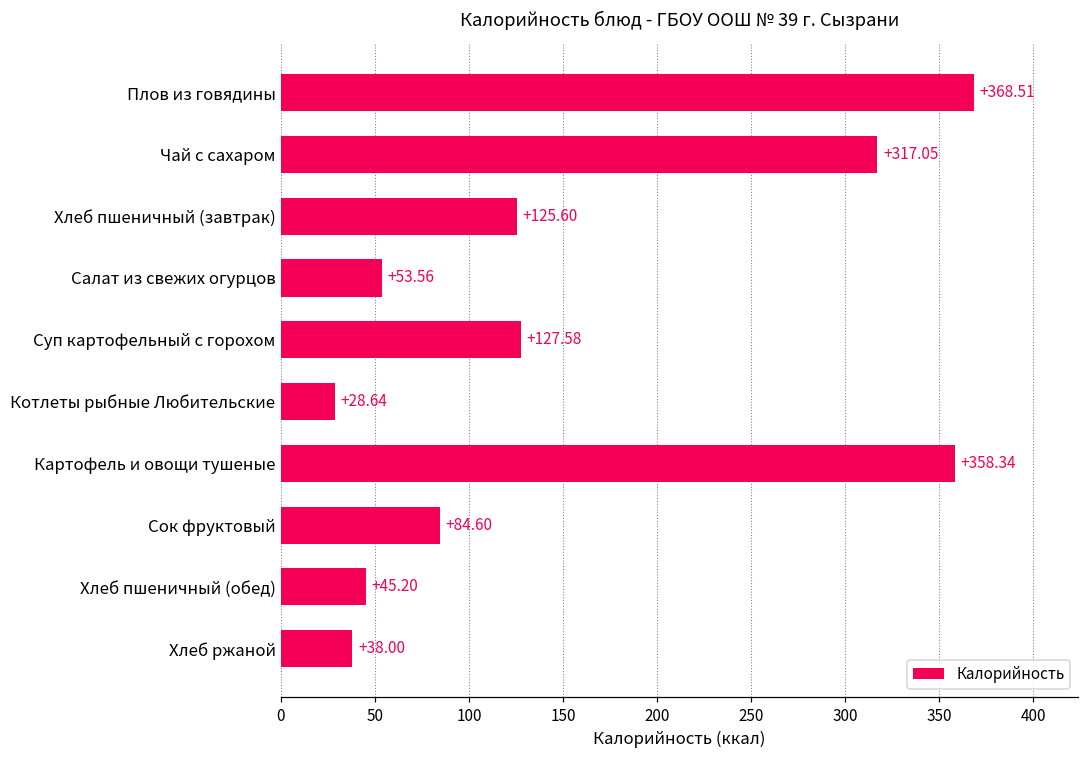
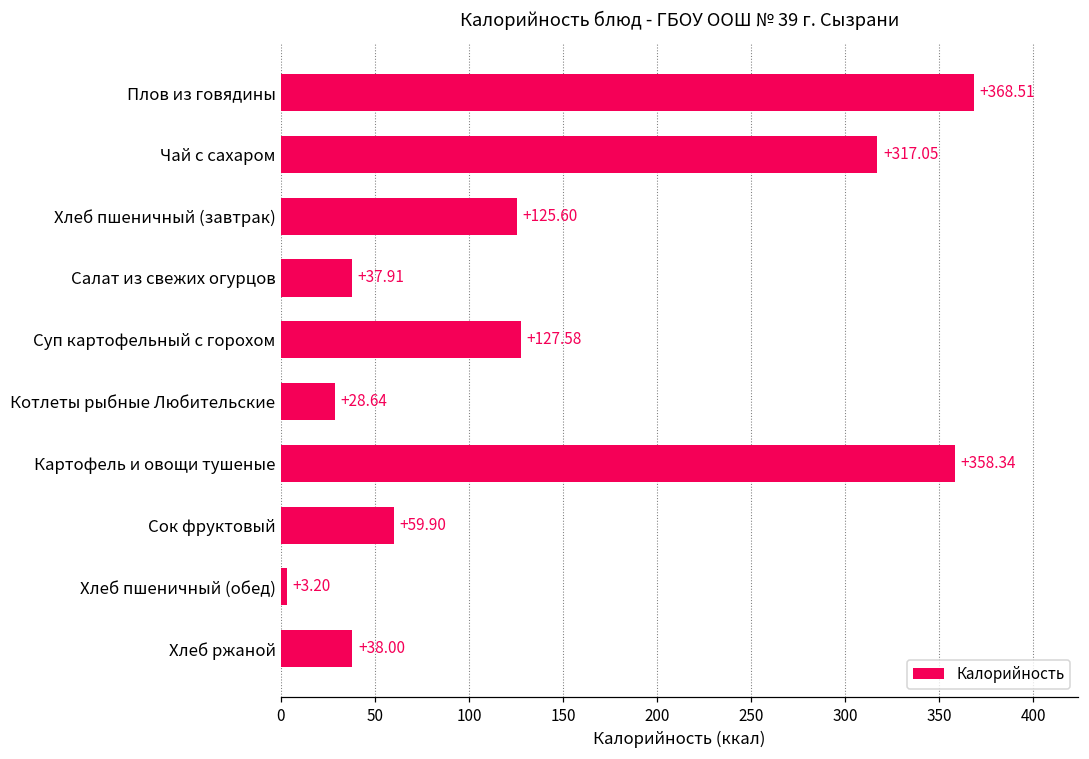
  {
    "Плов из говядины": "+368.51",
    "Чай с сахаром": "+317.05",
    "Хлеб пшеничный (завтрак)": "+125.60",
-   "Салат из свежих огурцов": "+53.56",
+   "Салат из свежих огурцов": "+37.91",
    "Суп картофельный с горохом": "+127.58",
    "Котлеты рыбные Любительские": "+28.64",
    "Картофель и овощи тушеные": "+358.34",
-   "Сок фруктовый": "+84.60",
-   "Хлеб пшеничный (обед)": "+45.20",
+   "Сок фруктовый": "+59.90",
+   "Хлеб пшеничный (обед)": "+3.20",
    "Хлеб ржаной": "+38.00"
  }
